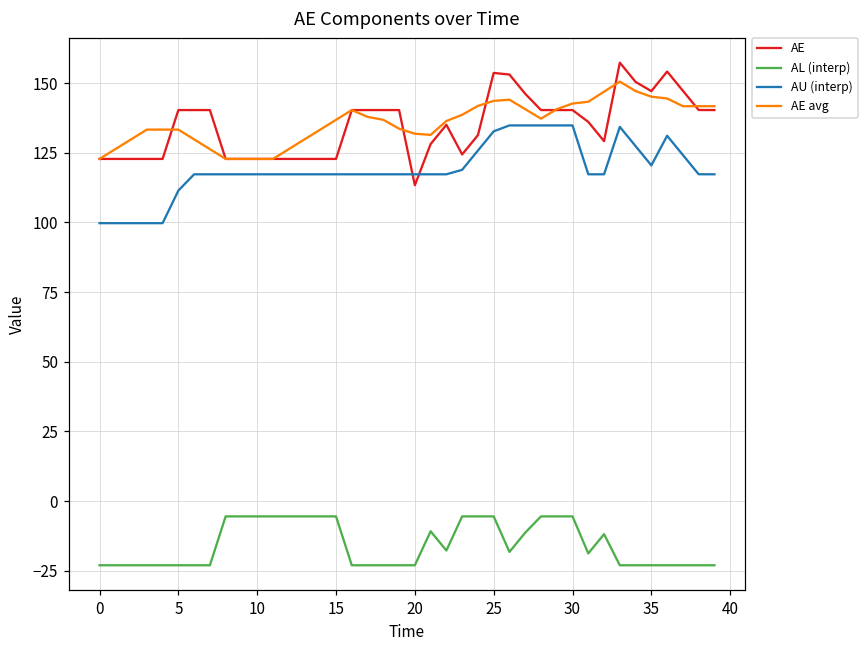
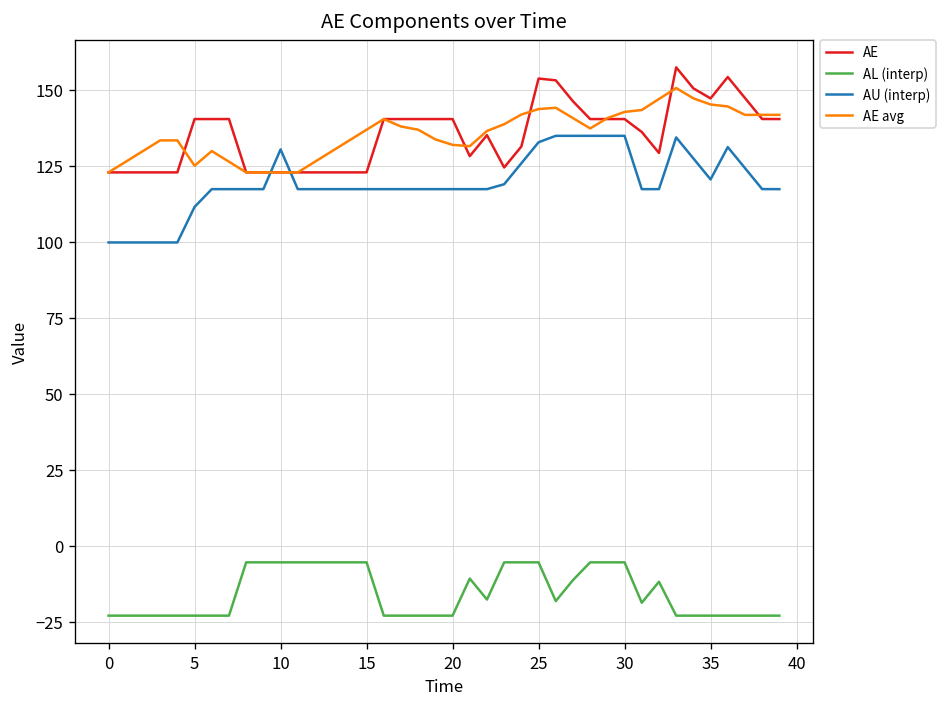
  {
    "AE": {
      "5": 140,
      "15": 123,
-     "20": 113,
+     "20": 140,
      "25": 154,
      "30": 140,
      "35": 147
    },
    "AL (interp)": {
      "0": -23,
      "5": -23,
      "10": -6,
      "15": -6,
      "20": -23,
      "25": -6,
      "30": -6,
      "35": -23
    },
    "AU (interp)": {
      "0": 100,
      "5": 111,
-     "10": 117,
+     "10": 130,
      "15": 117,
      "20": 117,
      "25": 133,
      "30": 135,
      "35": 120
    },
    "AE avg": {
-     "5": 133,
+     "5": 125,
      "15": 137,
      "20": 132,
      "25": 144,
      "30": 143,
      "35": 145
    }
  }
